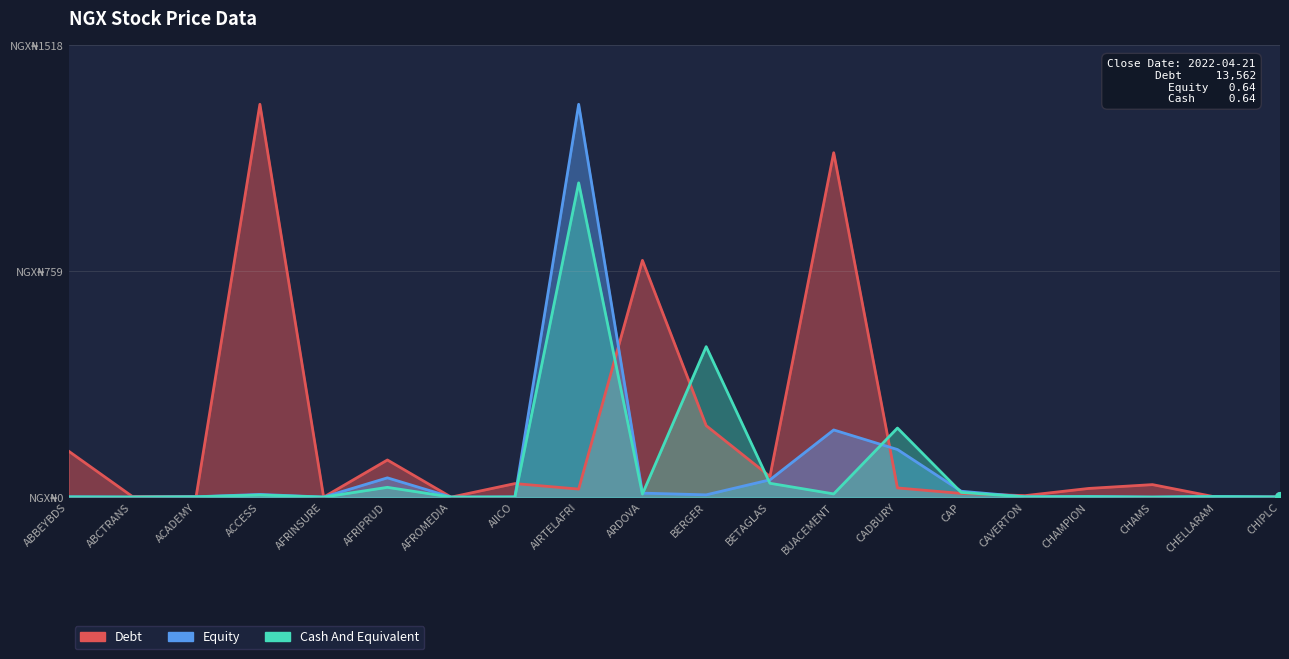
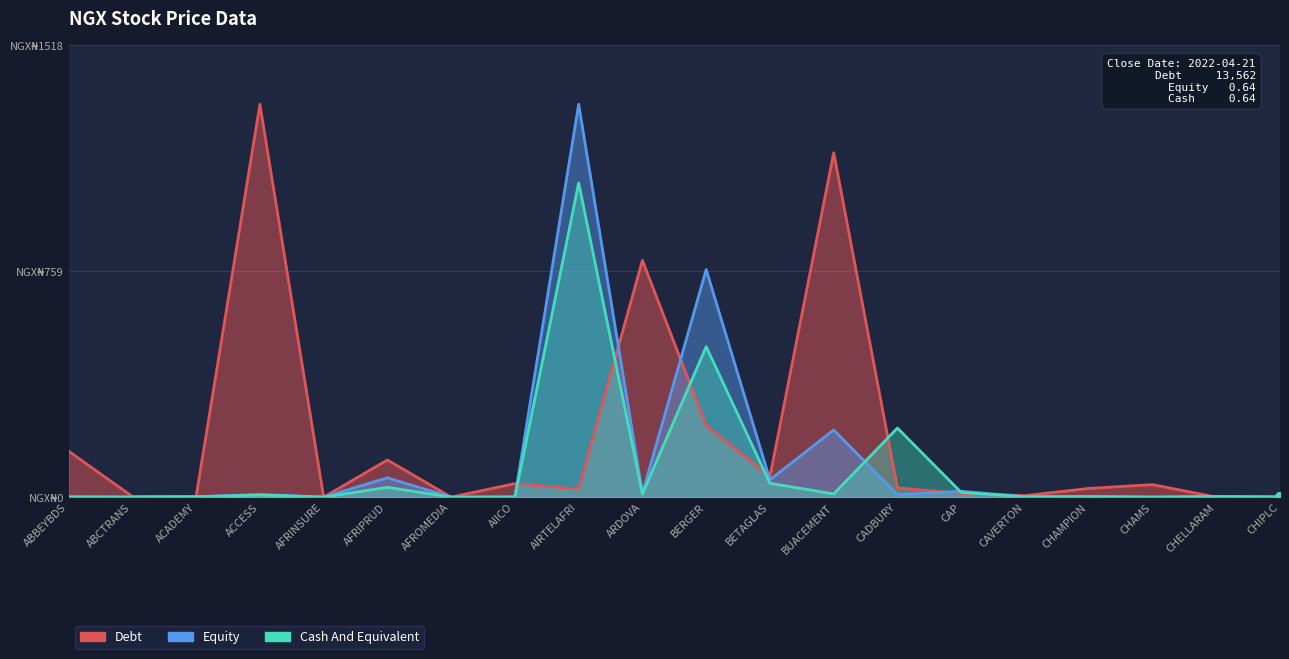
  {
    "Equity": {
      "AFRIPRUD": "NGX₦60",
      "AIRTELAFRI": "NGX₦1320",
-     "BERGER": "NGX₦10",
+     "BERGER": "NGX₦760",
      "BETAGLAS": "NGX₦60",
      "BUACEMENT": "NGX₦230",
-     "CADBURY": "NGX₦160"
+     "CADBURY": "NGX₦10"
    },
    "Cash And Equivalent": {
      "AFRIPRUD": "NGX₦30",
      "AIRTELAFRI": "NGX₦1060",
      "BERGER": "NGX₦510",
      "BETAGLAS": "NGX₦50",
      "BUACEMENT": "NGX₦10",
      "CADBURY": "NGX₦230"
    }
  }
